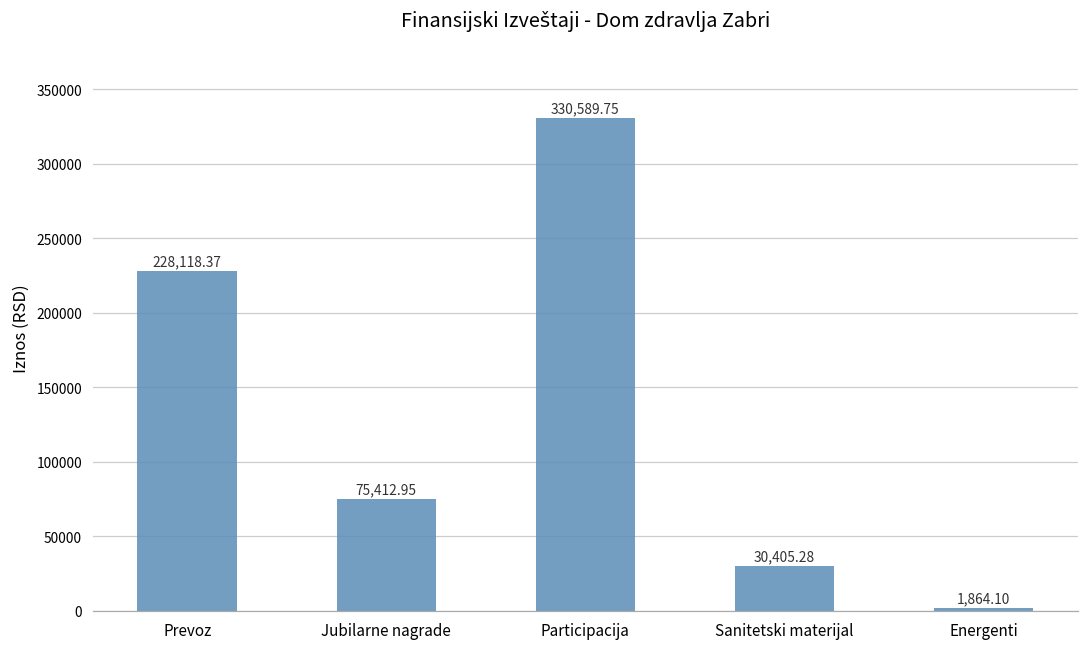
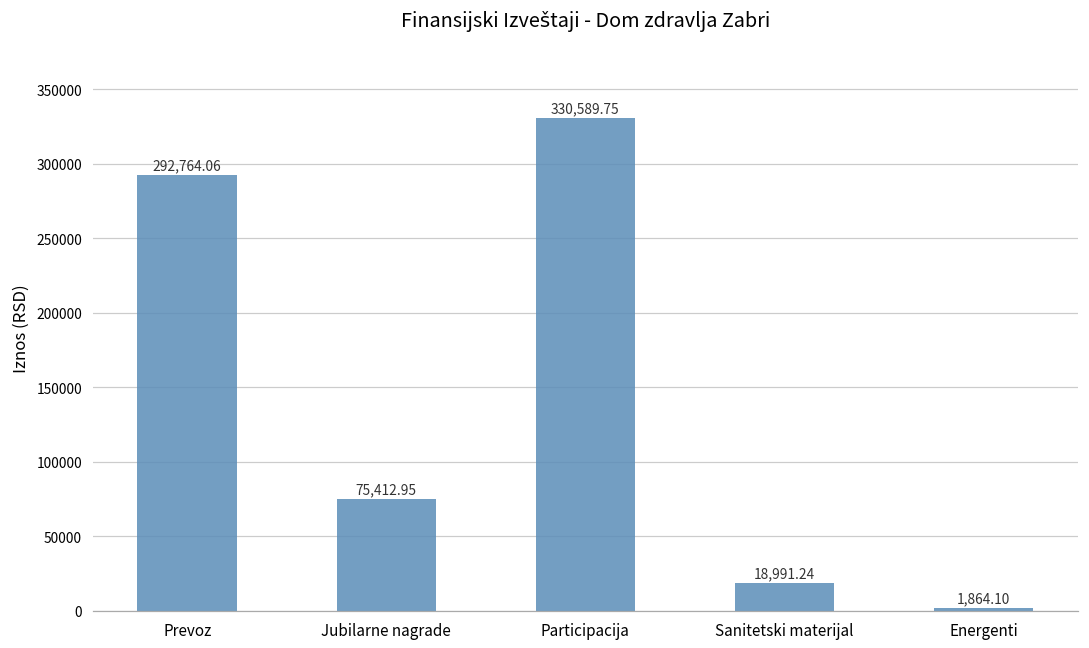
  {
-   "Prevoz": "228,118.37",
+   "Prevoz": "292,764.06",
    "Jubilarne nagrade": "75,412.95",
    "Participacija": "330,589.75",
-   "Sanitetski materijal": "30,405.28",
+   "Sanitetski materijal": "18,991.24",
    "Energenti": "1,864.10"
  }
